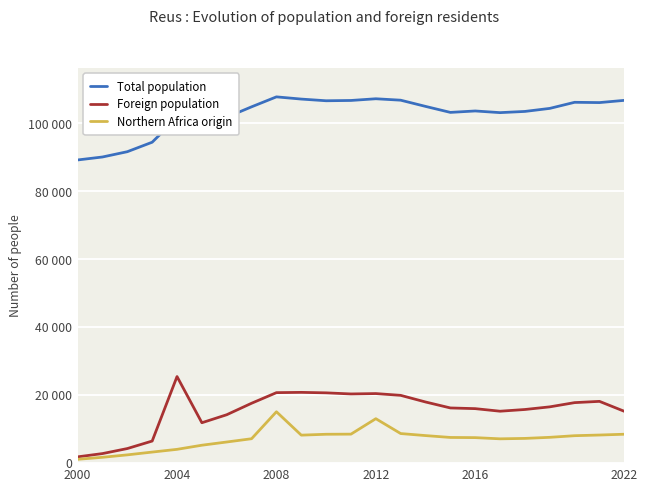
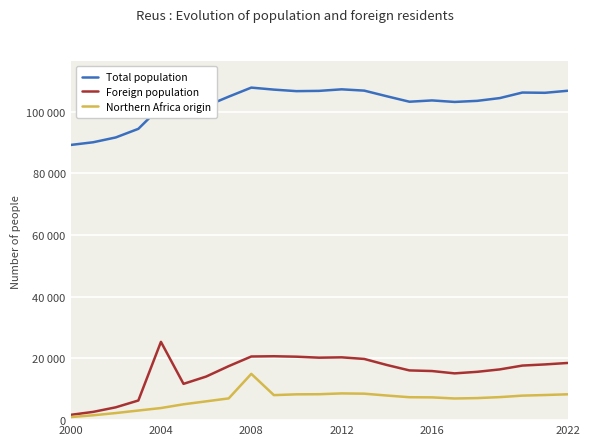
  {
    "Total population": {
      "2000": 89000,
      "2008": 108000,
      "2012": 107000,
      "2016": 104000,
      "2022": 107000
    },
    "Foreign population": {
      "2004": 25000,
      "2008": 21000,
      "2012": 20000,
      "2016": 16000,
-     "2022": 15000
+     "2022": 19000
    },
    "Northern Africa origin": {
      "2004": 4000,
      "2008": 15000,
-     "2012": 13000,
+     "2012": 9000,
      "2016": 7000,
      "2022": 8000
    }
  }
